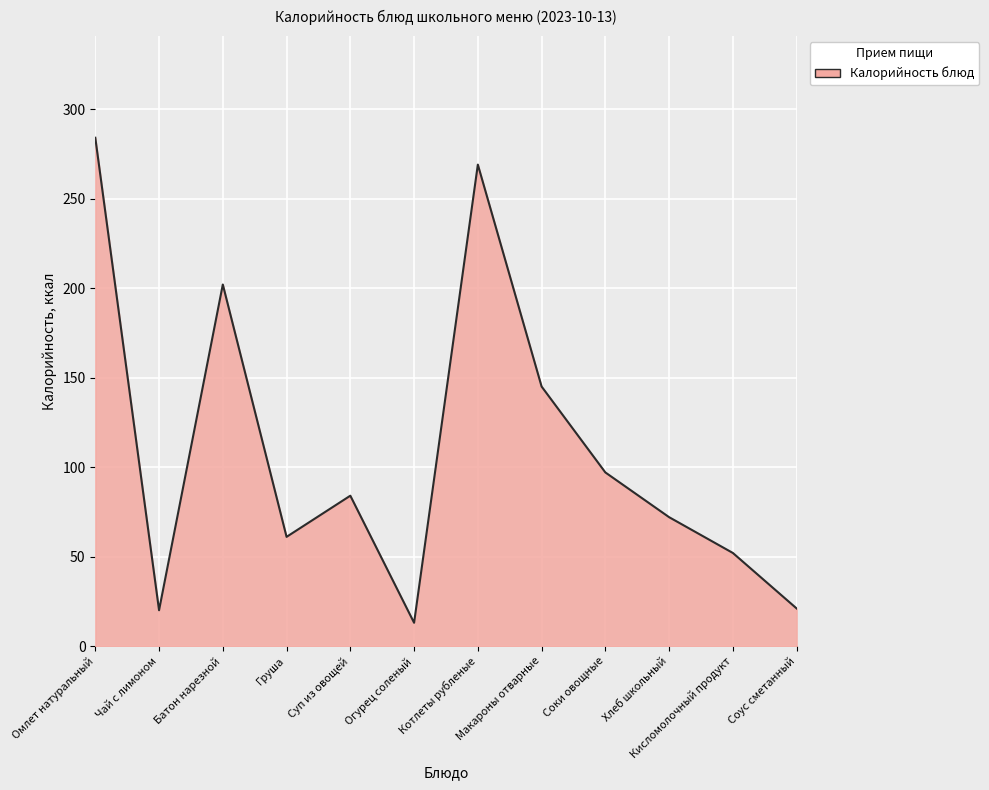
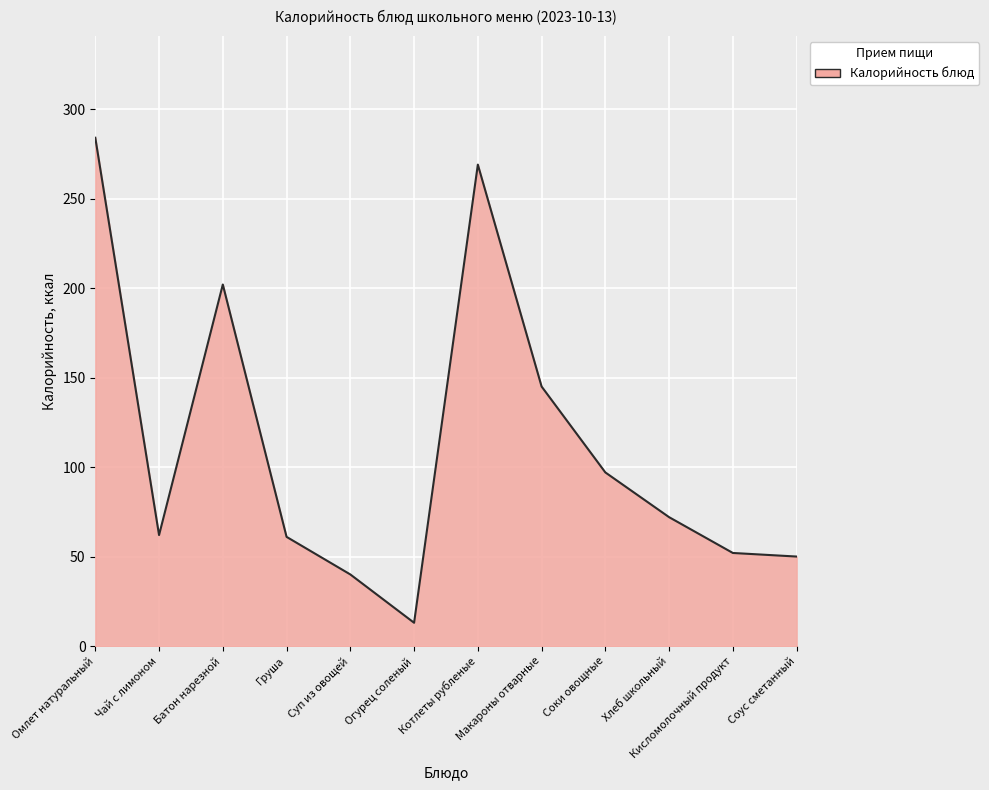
  {
    "Омлет натуральный": 284,
-   "Чай с лимоном": 20,
+   "Чай с лимоном": 62,
    "Батон нарезной": 202,
    "Груша": 61,
-   "Суп из овощей": 84,
+   "Суп из овощей": 40,
    "Огурец соленый": 13,
    "Котлеты рубленые": 269,
    "Макароны отварные": 145,
    "Соки овощные": 97,
    "Хлеб школьный": 72,
    "Кисломолочный продукт": 52,
-   "Соус сметанный": 21
+   "Соус сметанный": 50
  }
